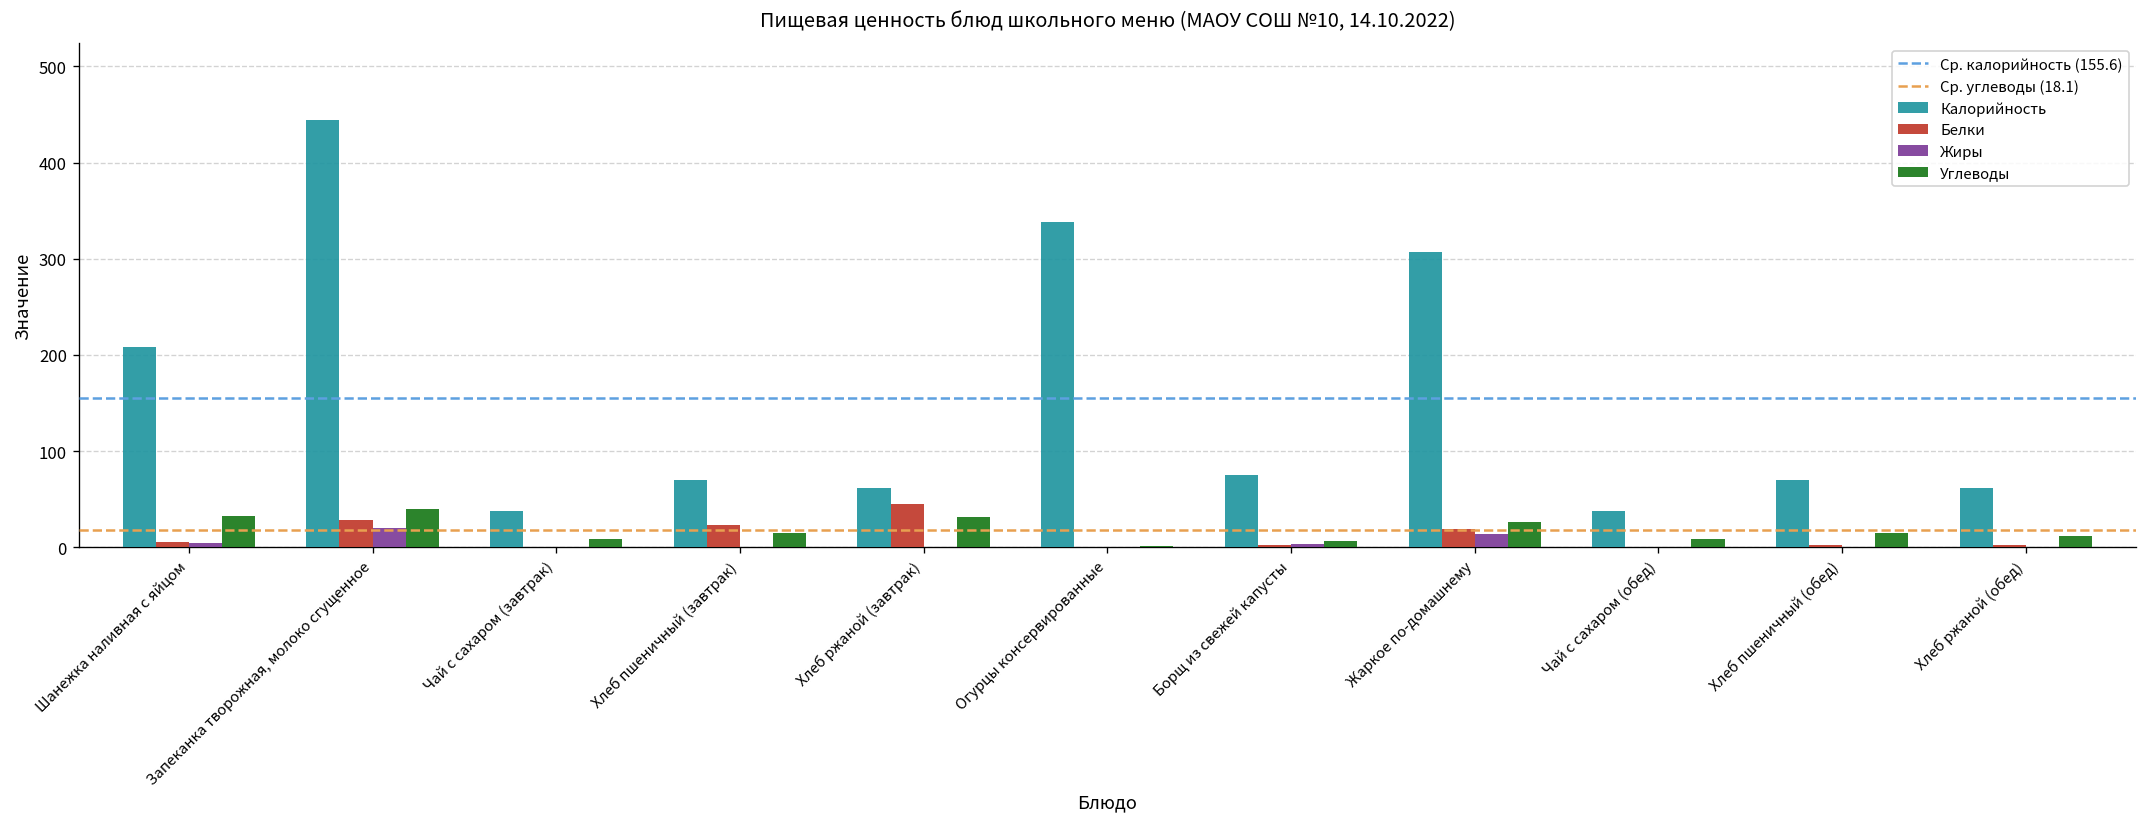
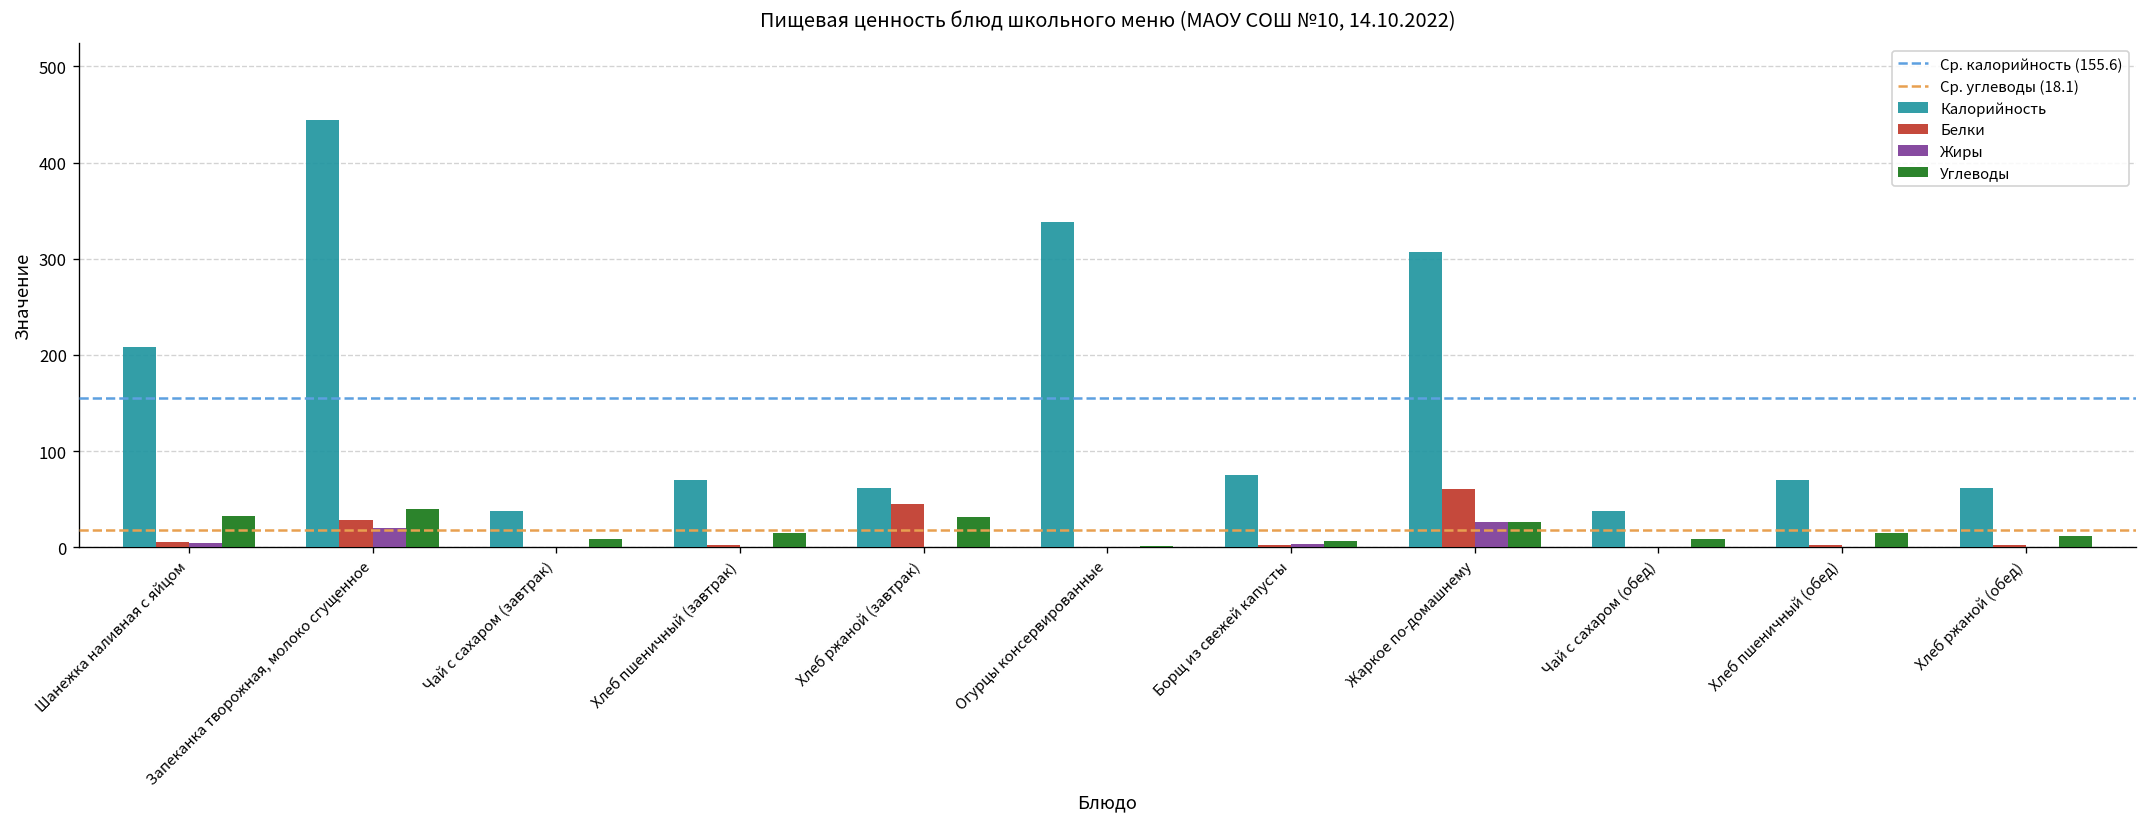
  {
    "Калорийность": {
      "Шанежка наливная с яйцом": 210,
      "Запеканка творожная, молоко сгущенное": 440,
      "Чай с сахаром (завтрак)": 40,
      "Хлеб пшеничный (завтрак)": 70,
      "Хлеб ржаной (завтрак)": 60,
      "Огурцы консервированные": 340,
      "Борщ из свежей капусты": 80,
      "Жаркое по-домашнему": 310,
      "Чай с сахаром (обед)": 40,
      "Хлеб пшеничный (обед)": 70,
      "Хлеб ржаной (обед)": 60
    },
    "Белки": {
      "Шанежка наливная с яйцом": 10,
      "Запеканка творожная, молоко сгущенное": 30,
      "Чай с сахаром (завтрак)": 0,
-     "Хлеб пшеничный (завтрак)": 20,
+     "Хлеб пшеничный (завтрак)": 0,
      "Хлеб ржаной (завтрак)": 50,
      "Огурцы консервированные": 0,
-     "Жаркое по-домашнему": 20,
+     "Жаркое по-домашнему": 60,
      "Чай с сахаром (обед)": 0
    },
    "Жиры": {
      "Шанежка наливная с яйцом": 10,
      "Запеканка творожная, молоко сгущенное": 20,
      "Чай с сахаром (завтрак)": 0,
      "Хлеб пшеничный (завтрак)": 0,
      "Хлеб ржаной (завтрак)": 0,
      "Огурцы консервированные": 0,
      "Борщ из свежей капусты": 0,
-     "Жаркое по-домашнему": 10,
+     "Жаркое по-домашнему": 30,
      "Чай с сахаром (обед)": 0,
      "Хлеб пшеничный (обед)": 0,
      "Хлеб ржаной (обед)": 0
    },
    "Углеводы": {
      "Шанежка наливная с яйцом": 30,
      "Запеканка творожная, молоко сгущенное": 40,
      "Чай с сахаром (завтрак)": 10,
      "Хлеб пшеничный (завтрак)": 20,
      "Хлеб ржаной (завтрак)": 30,
      "Борщ из свежей капусты": 10,
      "Жаркое по-домашнему": 30,
      "Чай с сахаром (обед)": 10,
      "Хлеб пшеничный (обед)": 20,
      "Хлеб ржаной (обед)": 10
    }
  }
